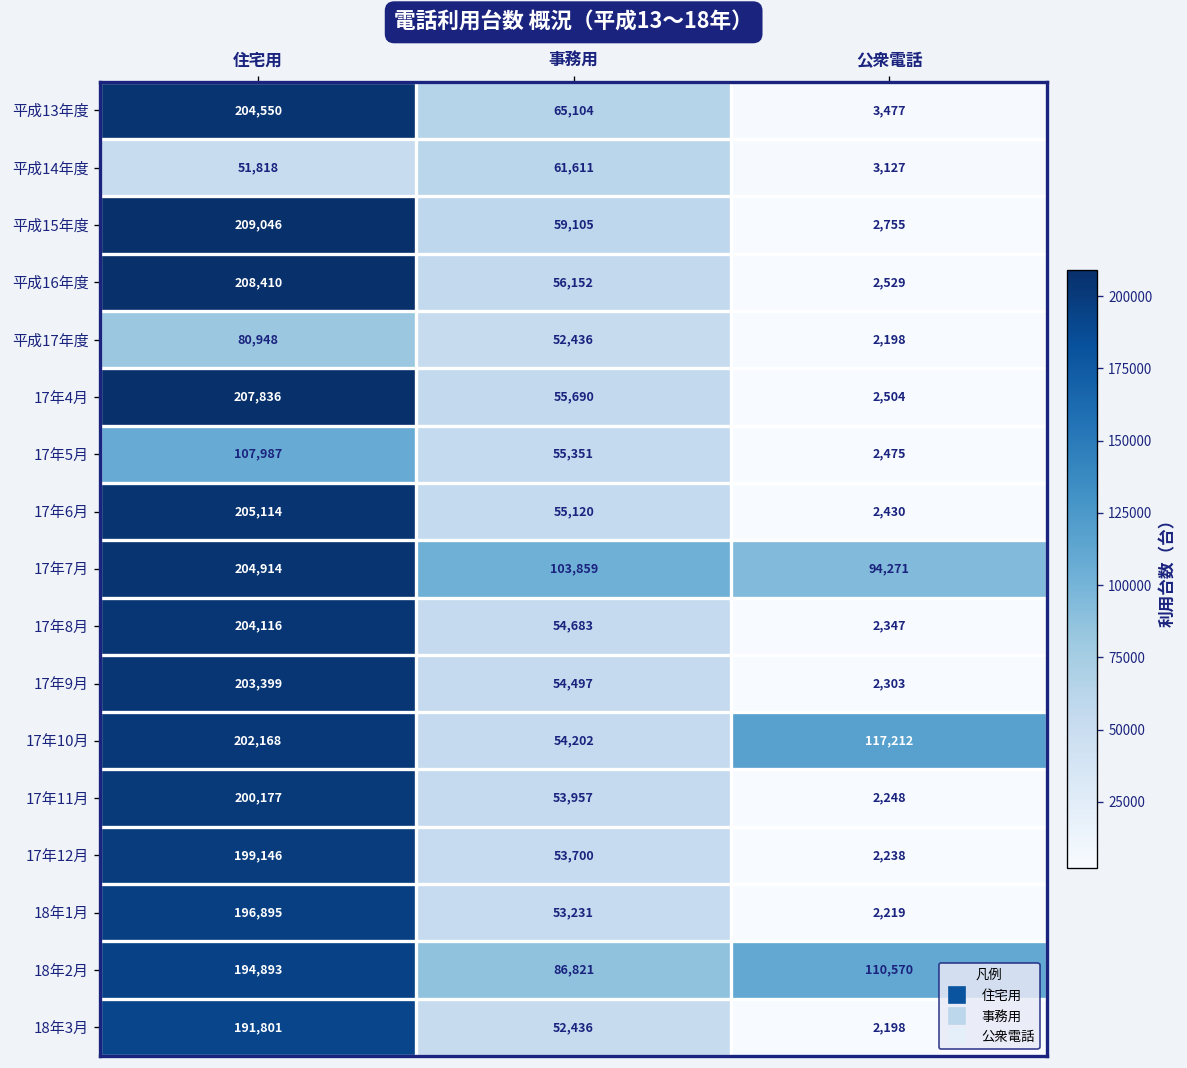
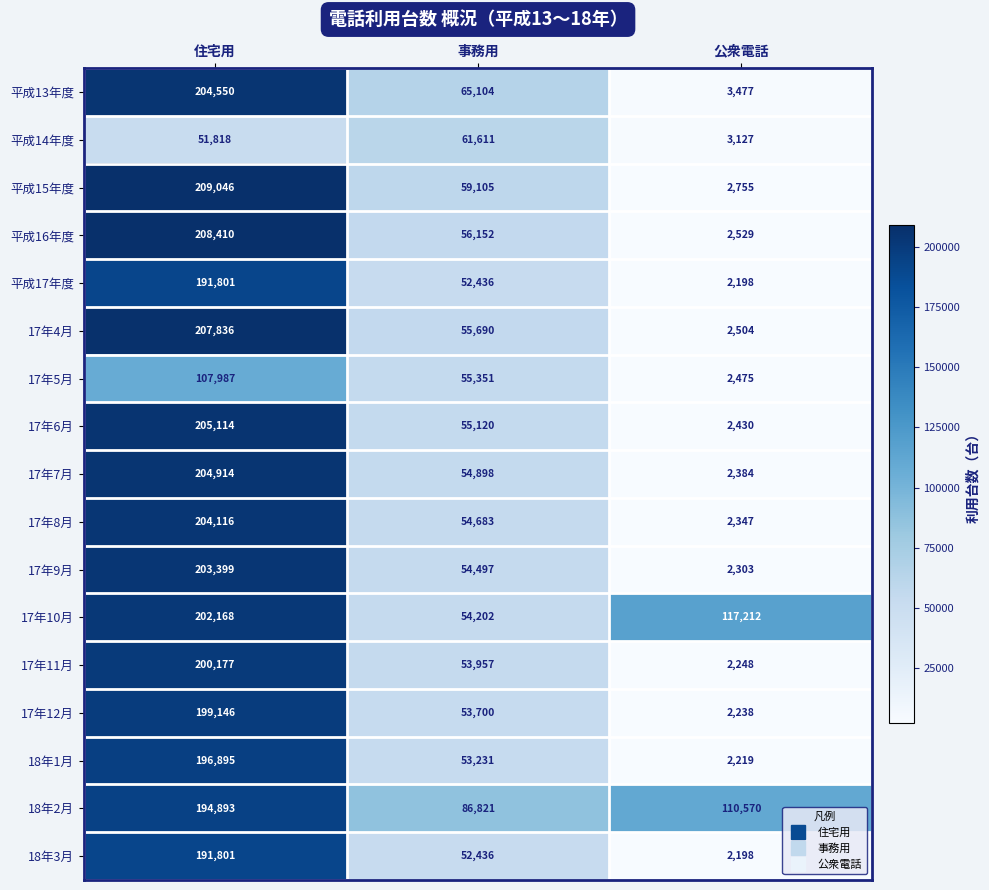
  {
    "平成13年度": {
      "住宅用": "204,550",
      "事務用": "65,104",
      "公衆電話": "3,477"
    },
    "平成14年度": {
      "住宅用": "51,818",
      "事務用": "61,611",
      "公衆電話": "3,127"
    },
    "平成15年度": {
      "住宅用": "209,046",
      "事務用": "59,105",
      "公衆電話": "2,755"
    },
    "平成16年度": {
      "住宅用": "208,410",
      "事務用": "56,152",
      "公衆電話": "2,529"
    },
    "平成17年度": {
-     "住宅用": "80,948",
+     "住宅用": "191,801",
      "事務用": "52,436",
      "公衆電話": "2,198"
    },
    "17年4月": {
      "住宅用": "207,836",
      "事務用": "55,690",
      "公衆電話": "2,504"
    },
    "17年5月": {
      "住宅用": "107,987",
      "事務用": "55,351",
      "公衆電話": "2,475"
    },
    "17年6月": {
      "住宅用": "205,114",
      "事務用": "55,120",
      "公衆電話": "2,430"
    },
    "17年7月": {
      "住宅用": "204,914",
-     "事務用": "103,859",
-     "公衆電話": "94,271"
+     "事務用": "54,898",
+     "公衆電話": "2,384"
    },
    "17年8月": {
      "住宅用": "204,116",
      "事務用": "54,683",
      "公衆電話": "2,347"
    },
    "17年9月": {
      "住宅用": "203,399",
      "事務用": "54,497",
      "公衆電話": "2,303"
    },
    "17年10月": {
      "住宅用": "202,168",
      "事務用": "54,202",
      "公衆電話": "117,212"
    },
    "17年11月": {
      "住宅用": "200,177",
      "事務用": "53,957",
      "公衆電話": "2,248"
    },
    "17年12月": {
      "住宅用": "199,146",
      "事務用": "53,700",
      "公衆電話": "2,238"
    },
    "18年1月": {
      "住宅用": "196,895",
      "事務用": "53,231",
      "公衆電話": "2,219"
    },
    "18年2月": {
      "住宅用": "194,893",
      "事務用": "86,821",
      "公衆電話": "110,570"
    },
    "18年3月": {
      "住宅用": "191,801",
      "事務用": "52,436",
      "公衆電話": "2,198"
    }
  }
